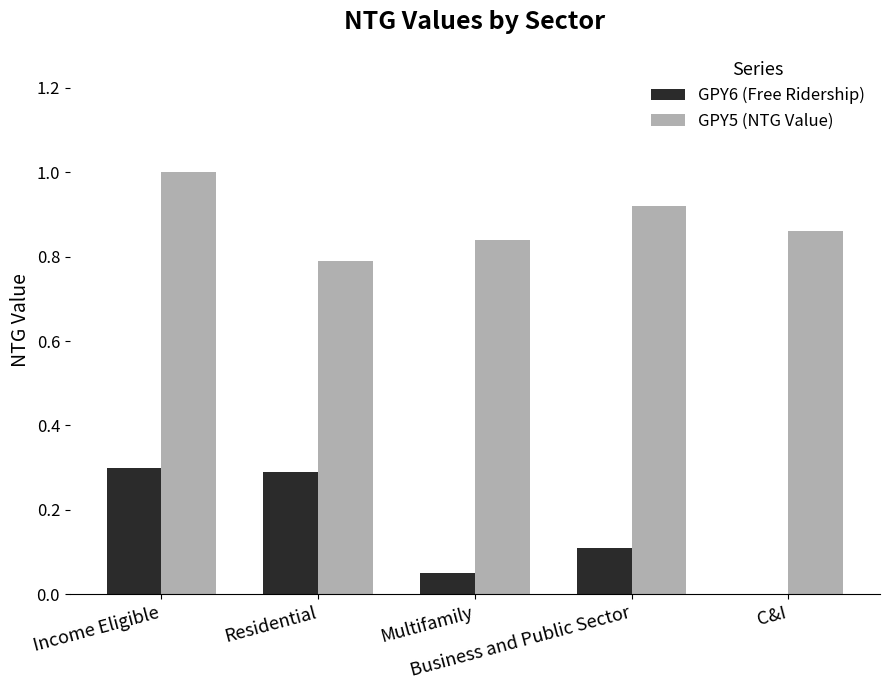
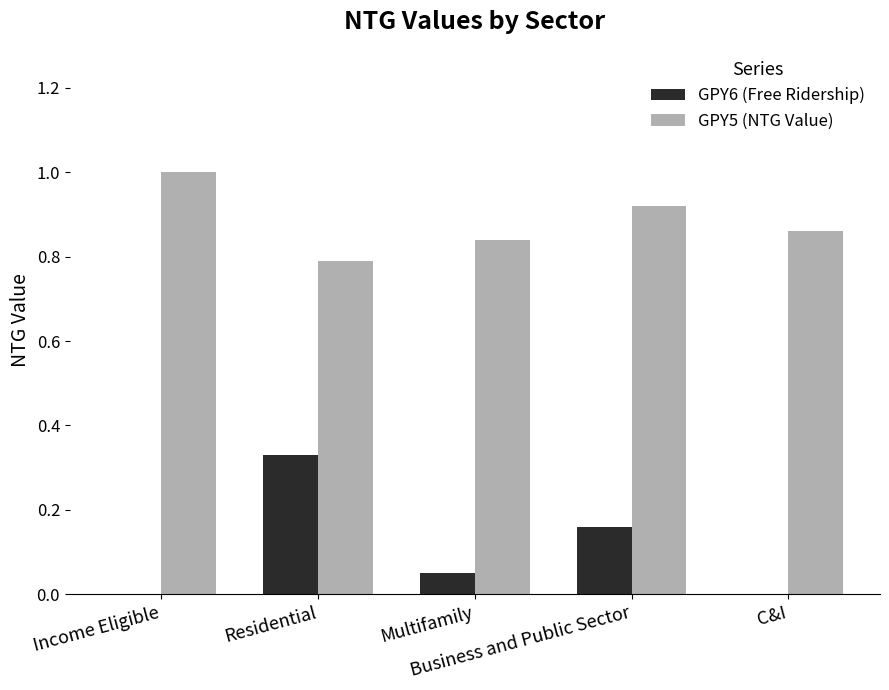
  {
    "GPY6 (Free Ridership)": {
-     "Income Eligible": 0.3,
-     "Residential": 0.29,
+     "Income Eligible": 0.0,
+     "Residential": 0.33,
      "Multifamily": 0.05,
-     "Business and Public Sector": 0.11,
+     "Business and Public Sector": 0.16,
      "C&I": 0.00
    },
    "GPY5 (NTG Value)": {
      "Income Eligible": 1.00,
      "Residential": 0.79,
      "Multifamily": 0.84,
      "Business and Public Sector": 0.92,
      "C&I": 0.86
    }
  }
